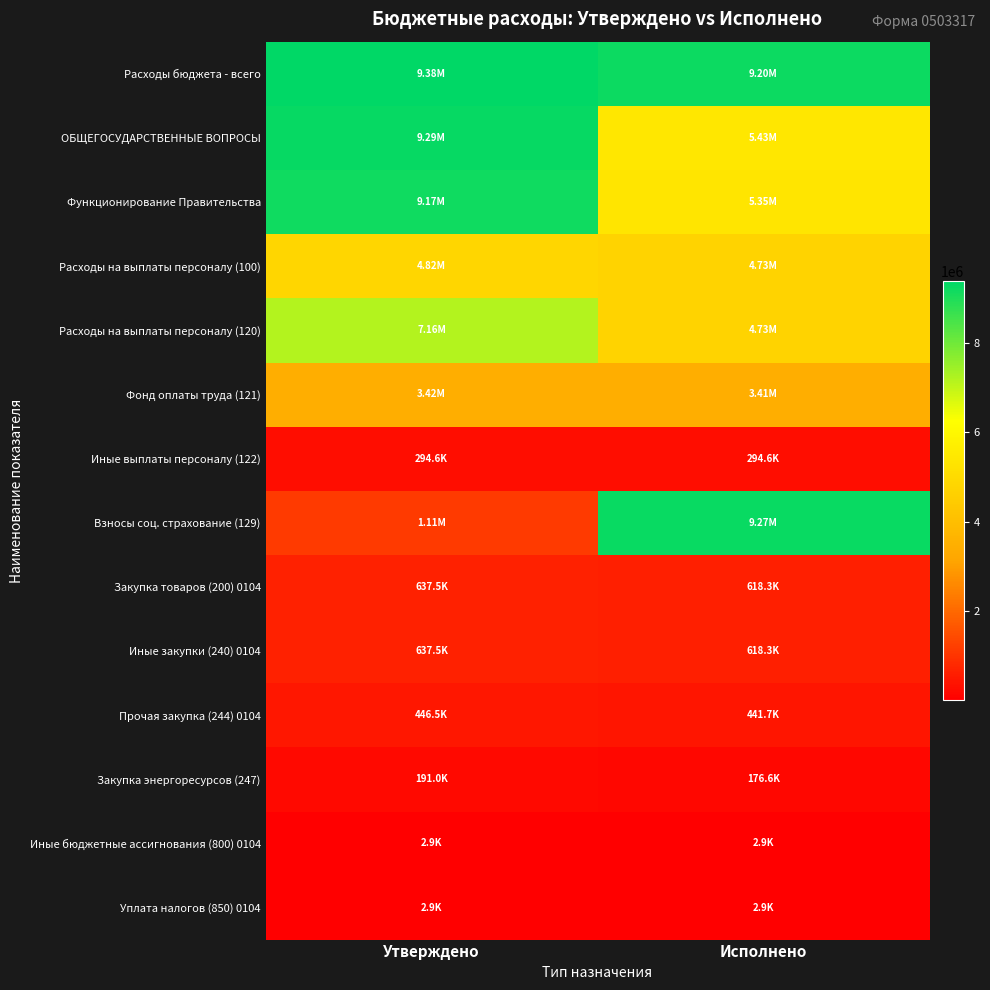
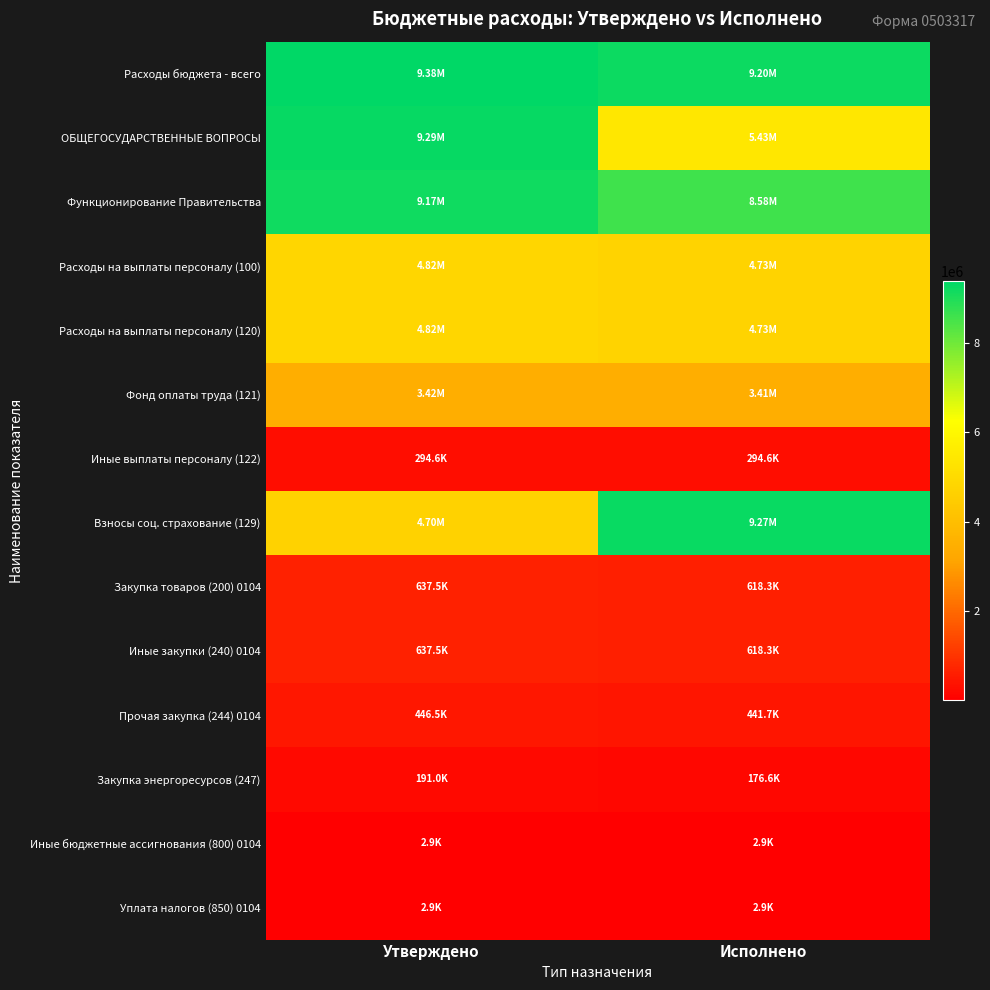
  {
    "Расходы бюджета - всего": {
      "Утверждено": "9.38M",
      "Исполнено": "9.20M"
    },
    "ОБЩЕГОСУДАРСТВЕННЫЕ ВОПРОСЫ": {
      "Утверждено": "9.29M",
      "Исполнено": "5.43M"
    },
    "Функционирование Правительства": {
      "Утверждено": "9.17M",
-     "Исполнено": "5.35M"
+     "Исполнено": "8.58M"
    },
    "Расходы на выплаты персоналу (100)": {
      "Утверждено": "4.82M",
      "Исполнено": "4.73M"
    },
    "Расходы на выплаты персоналу (120)": {
-     "Утверждено": "7.16M",
+     "Утверждено": "4.82M",
      "Исполнено": "4.73M"
    },
    "Фонд оплаты труда (121)": {
      "Утверждено": "3.42M",
      "Исполнено": "3.41M"
    },
    "Иные выплаты персоналу (122)": {
      "Утверждено": "294.6K",
      "Исполнено": "294.6K"
    },
    "Взносы соц. страхование (129)": {
-     "Утверждено": "1.11M",
+     "Утверждено": "4.70M",
      "Исполнено": "9.27M"
    },
    "Закупка товаров (200) 0104": {
      "Утверждено": "637.5K",
      "Исполнено": "618.3K"
    },
    "Иные закупки (240) 0104": {
      "Утверждено": "637.5K",
      "Исполнено": "618.3K"
    },
    "Прочая закупка (244) 0104": {
      "Утверждено": "446.5K",
      "Исполнено": "441.7K"
    },
    "Закупка энергоресурсов (247)": {
      "Утверждено": "191.0K",
      "Исполнено": "176.6K"
    },
    "Иные бюджетные ассигнования (800) 0104": {
      "Утверждено": "2.9K",
      "Исполнено": "2.9K"
    },
    "Уплата налогов (850) 0104": {
      "Утверждено": "2.9K",
      "Исполнено": "2.9K"
    }
  }
